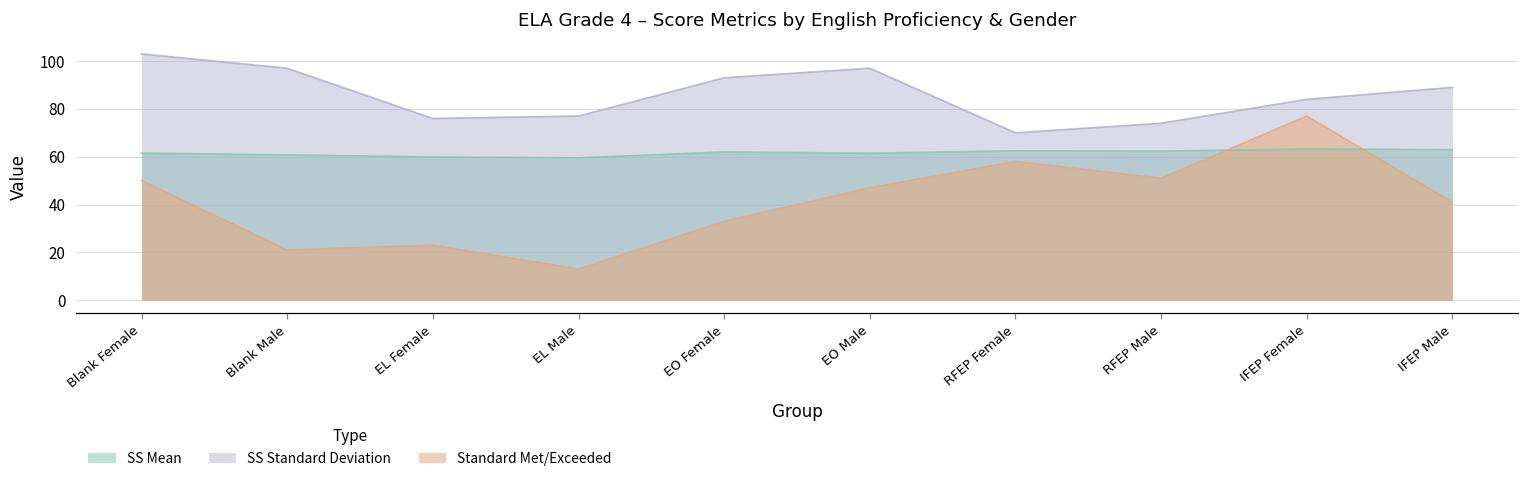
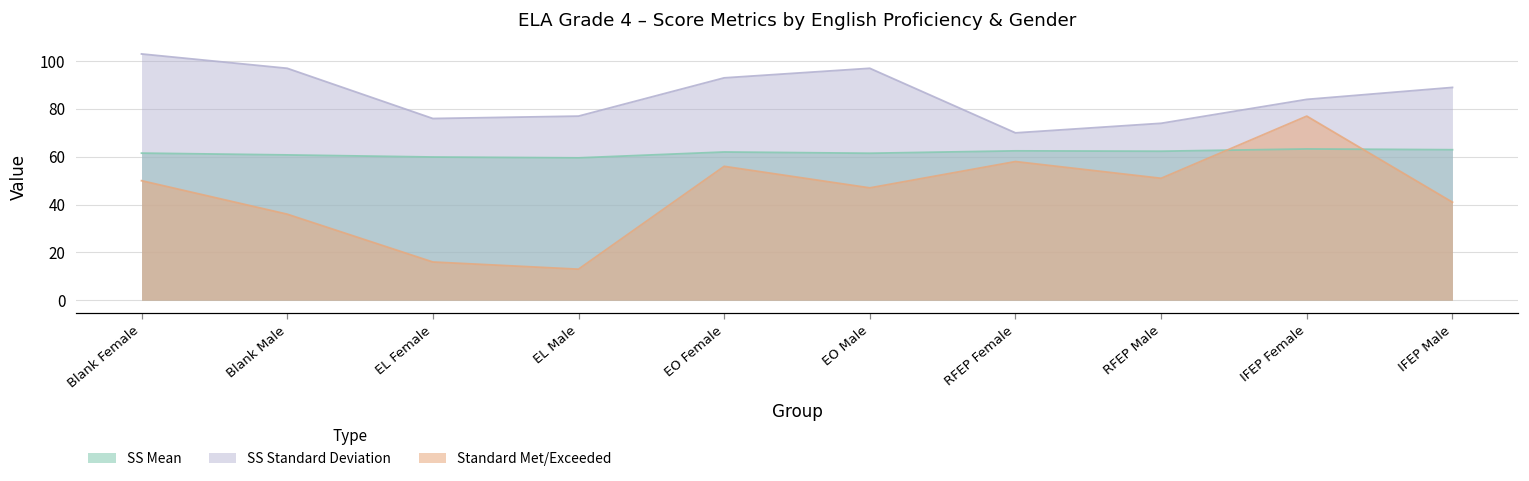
  {
    "Standard Met/Exceeded": {
      "Blank Female": 50,
-     "Blank Male": 21,
-     "EL Female": 23,
+     "Blank Male": 36,
+     "EL Female": 16,
      "EL Male": 13,
-     "EO Female": 33,
+     "EO Female": 56,
      "EO Male": 47,
      "RFEP Female": 58,
      "RFEP Male": 51,
      "IFEP Female": 77,
      "IFEP Male": 41
    }
  }
